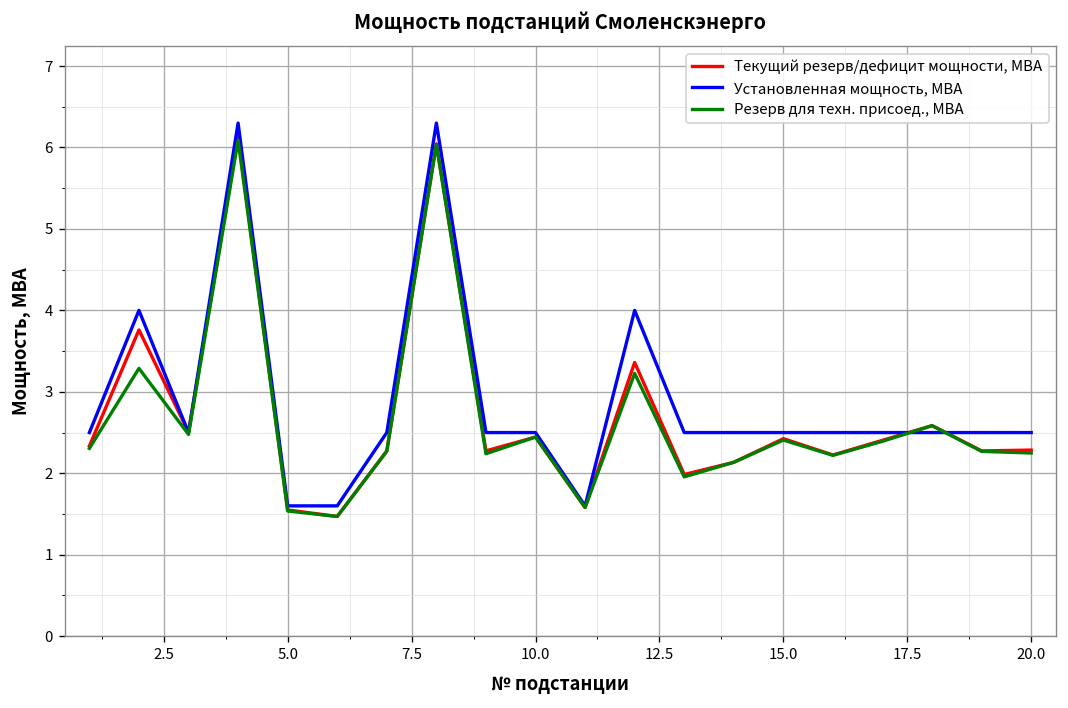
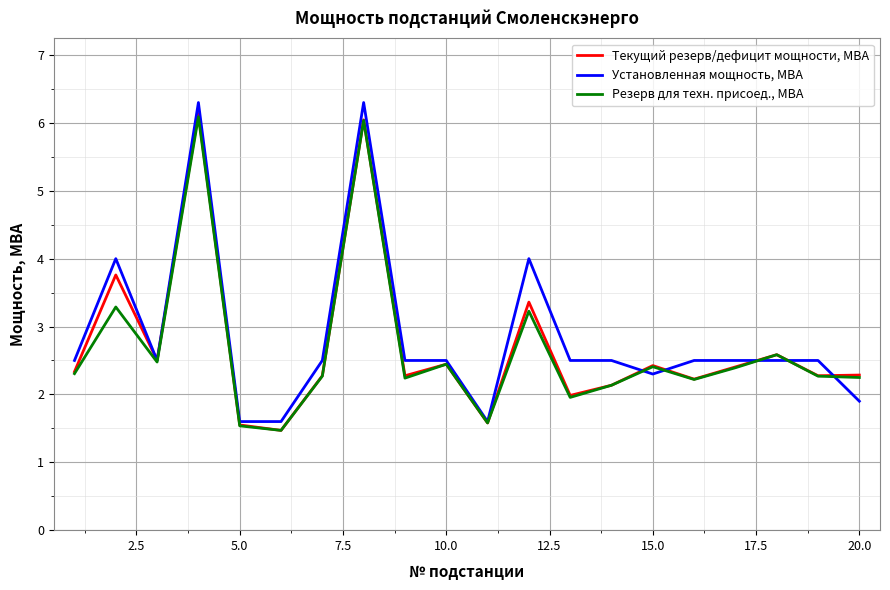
  {
    "Установленная мощность, МВА": {
      "5.0": 1.6,
      "10.0": 2.5,
-     "15.0": 2.5,
-     "20.0": 2.5
+     "15.0": 2.3,
+     "20.0": 1.9
    }
  }
